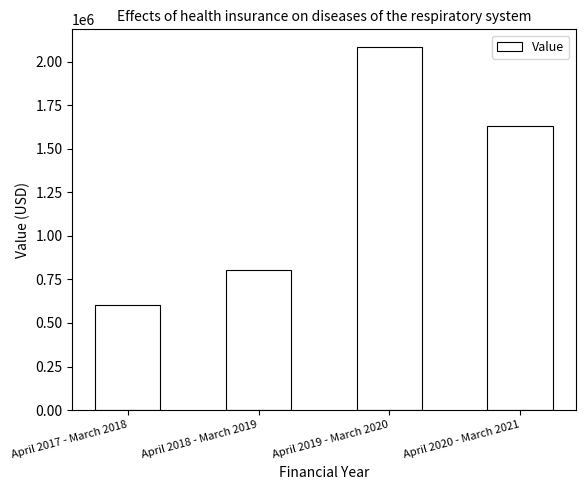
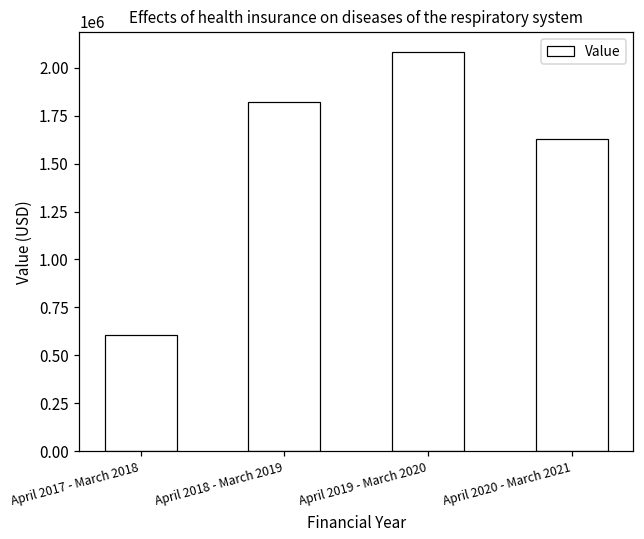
  {
    "April 2017 - March 2018": 610000,
-   "April 2018 - March 2019": 810000,
+   "April 2018 - March 2019": 1820000,
    "April 2019 - March 2020": 2080000,
    "April 2020 - March 2021": 1630000
  }
